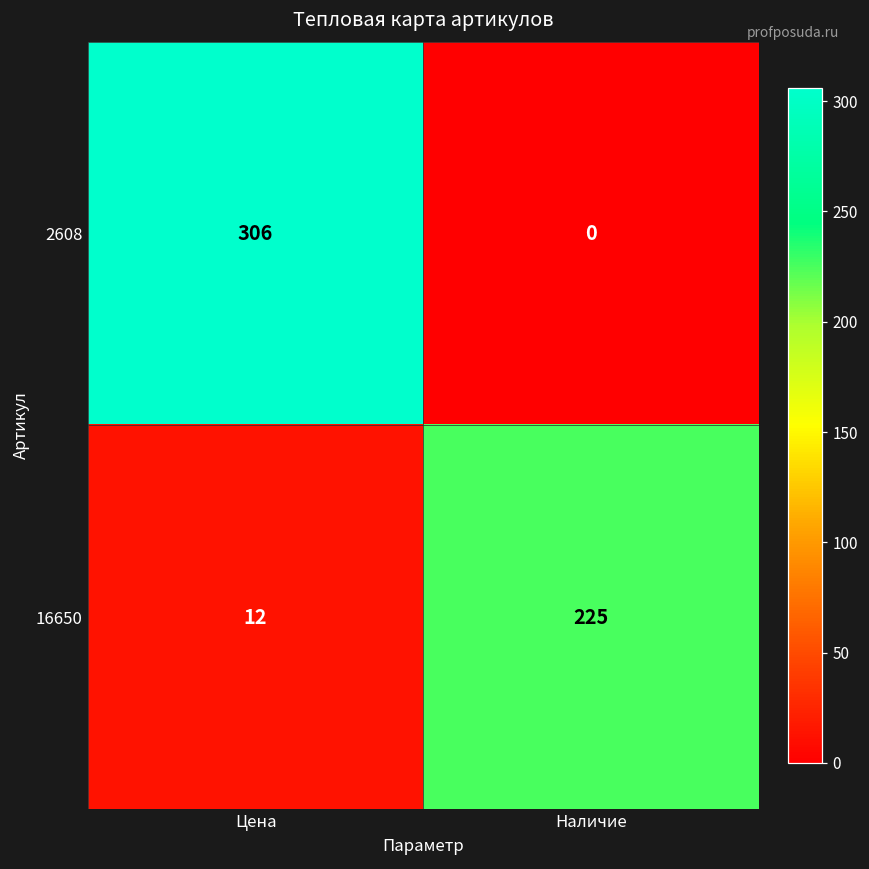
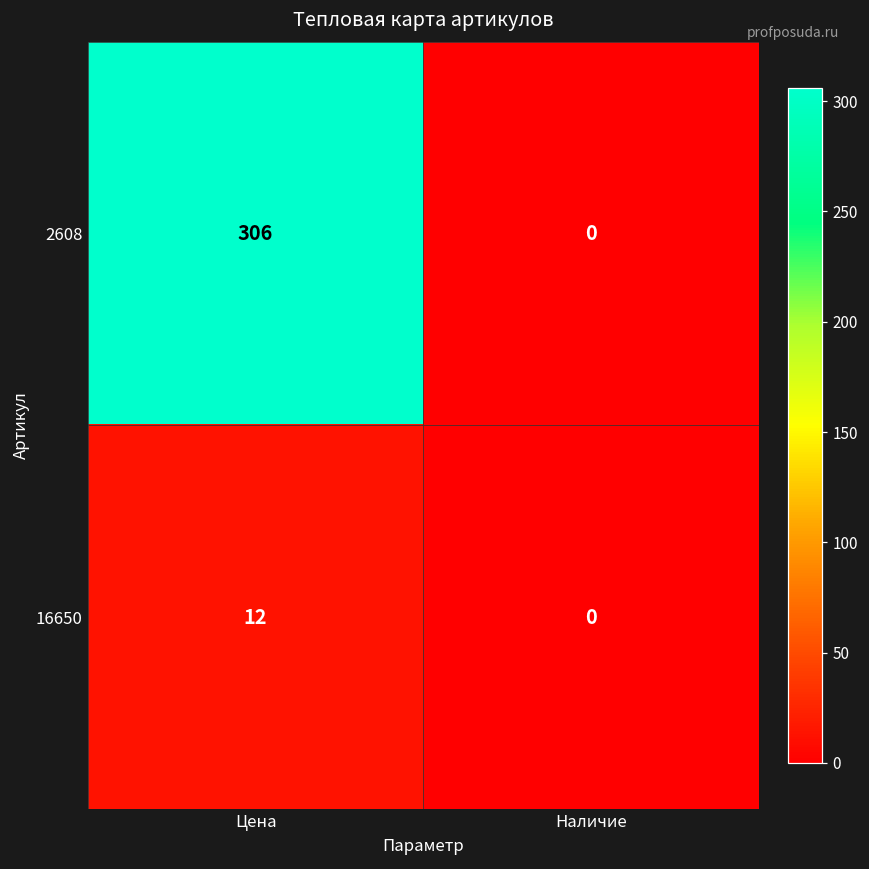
  {
    "2608": {
      "Цена": 306,
      "Наличие": 0
    },
    "16650": {
      "Цена": 12,
-     "Наличие": 225
+     "Наличие": 0
    }
  }
